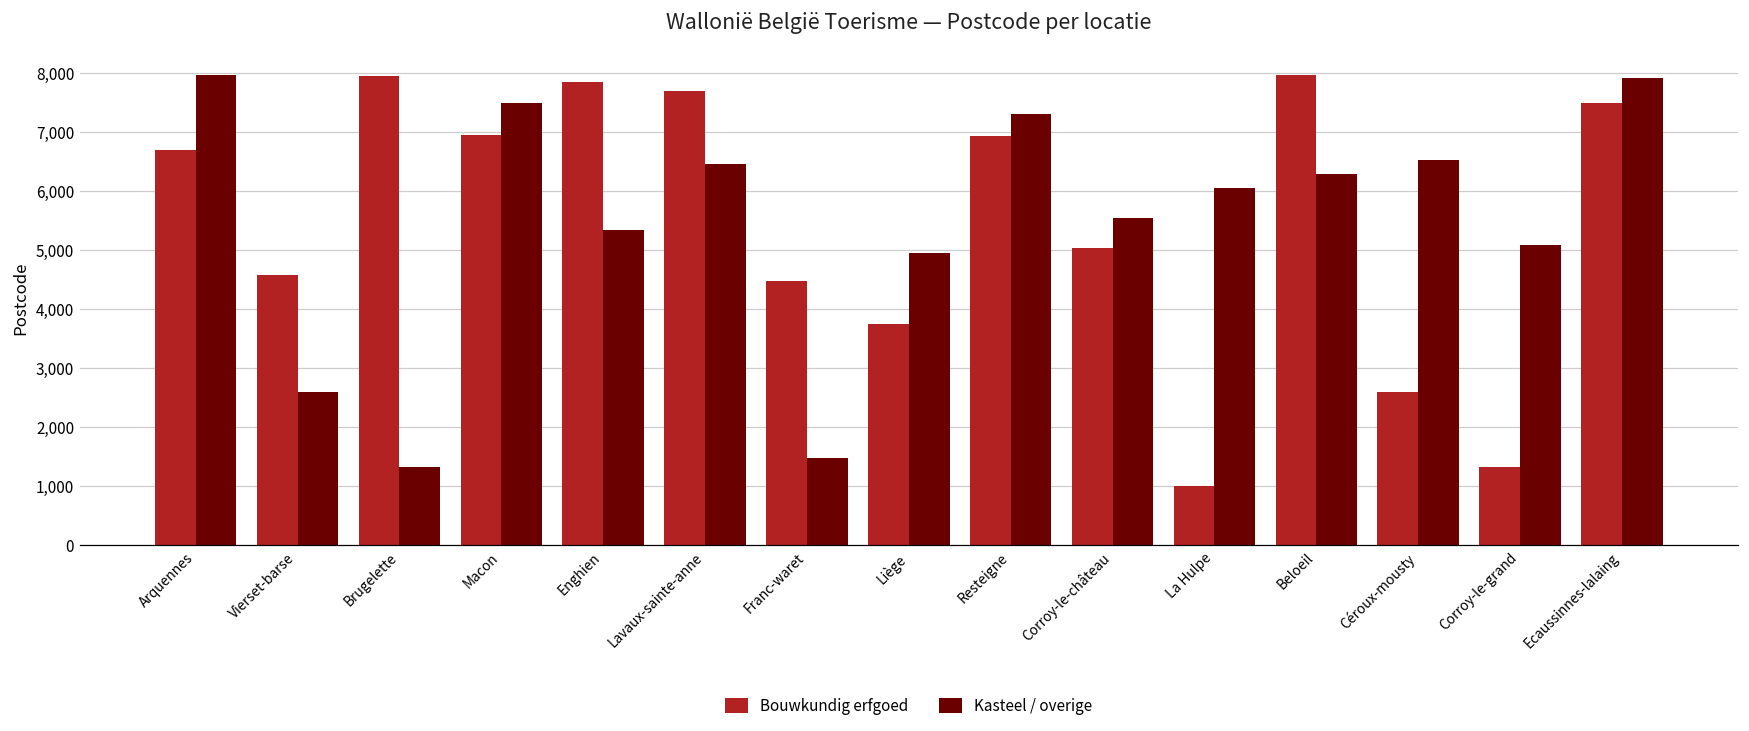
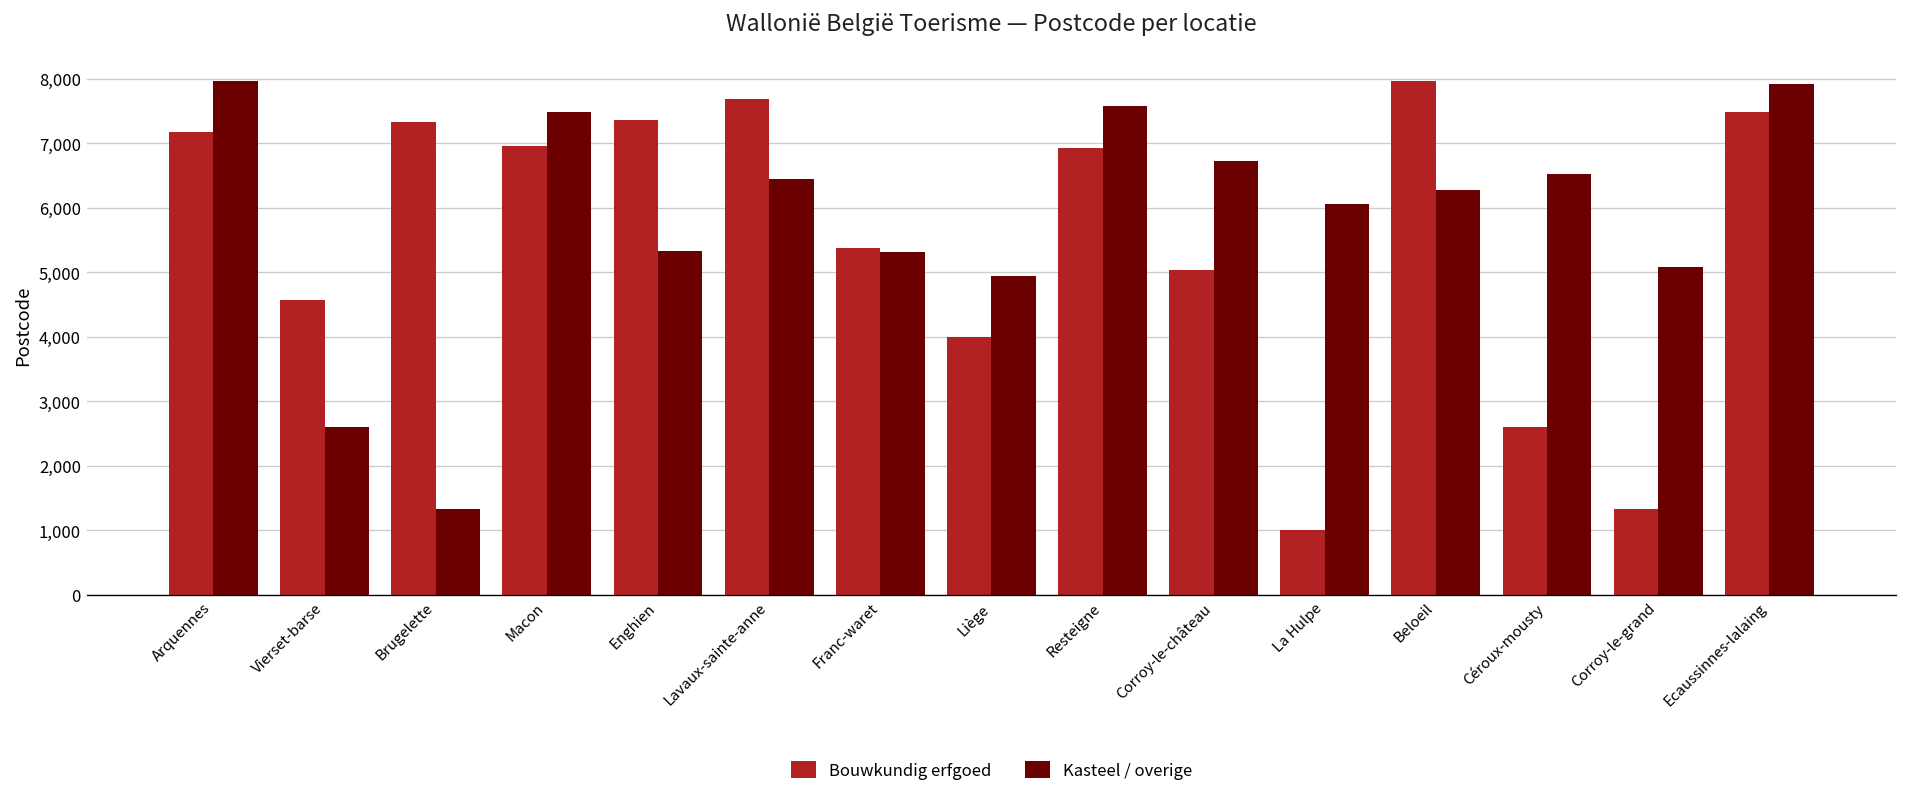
  {
    "Bouwkundig erfgoed": {
-     "Arquennes": "6,700",
+     "Arquennes": "7,200",
      "Vierset-barse": "4,600",
-     "Brugelette": "7,900",
+     "Brugelette": "7,300",
      "Macon": "7,000",
-     "Enghien": "7,900",
+     "Enghien": "7,400",
      "Lavaux-sainte-anne": "7,700",
-     "Franc-waret": "4,500",
-     "Liège": "3,800",
+     "Franc-waret": "5,400",
+     "Liège": "4,000",
      "Resteigne": "6,900",
      "Corroy-le-château": "5,000",
      "La Hulpe": "1,000",
      "Beloeil": "8,000",
      "Céroux-mousty": "2,600",
      "Corroy-le-grand": "1,300",
      "Ecaussinnes-lalaing": "7,500"
    },
    "Kasteel / overige": {
      "Arquennes": "8,000",
      "Vierset-barse": "2,600",
      "Brugelette": "1,300",
      "Macon": "7,500",
      "Enghien": "5,300",
      "Lavaux-sainte-anne": "6,500",
-     "Franc-waret": "1,500",
+     "Franc-waret": "5,300",
      "Liège": "5,000",
-     "Resteigne": "7,300",
-     "Corroy-le-château": "5,500",
+     "Resteigne": "7,600",
+     "Corroy-le-château": "6,700",
      "La Hulpe": "6,100",
      "Beloeil": "6,300",
      "Céroux-mousty": "6,500",
      "Corroy-le-grand": "5,100",
      "Ecaussinnes-lalaing": "7,900"
    }
  }
